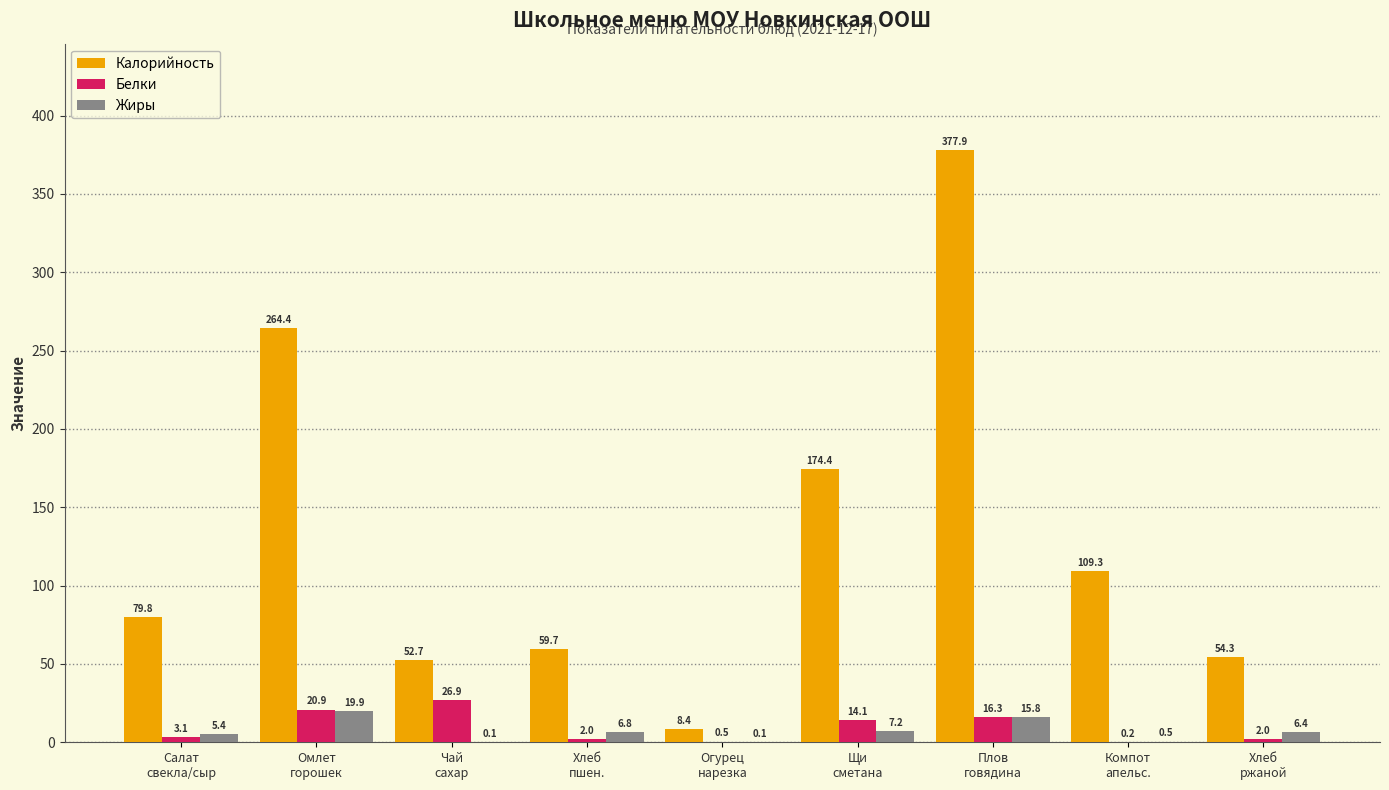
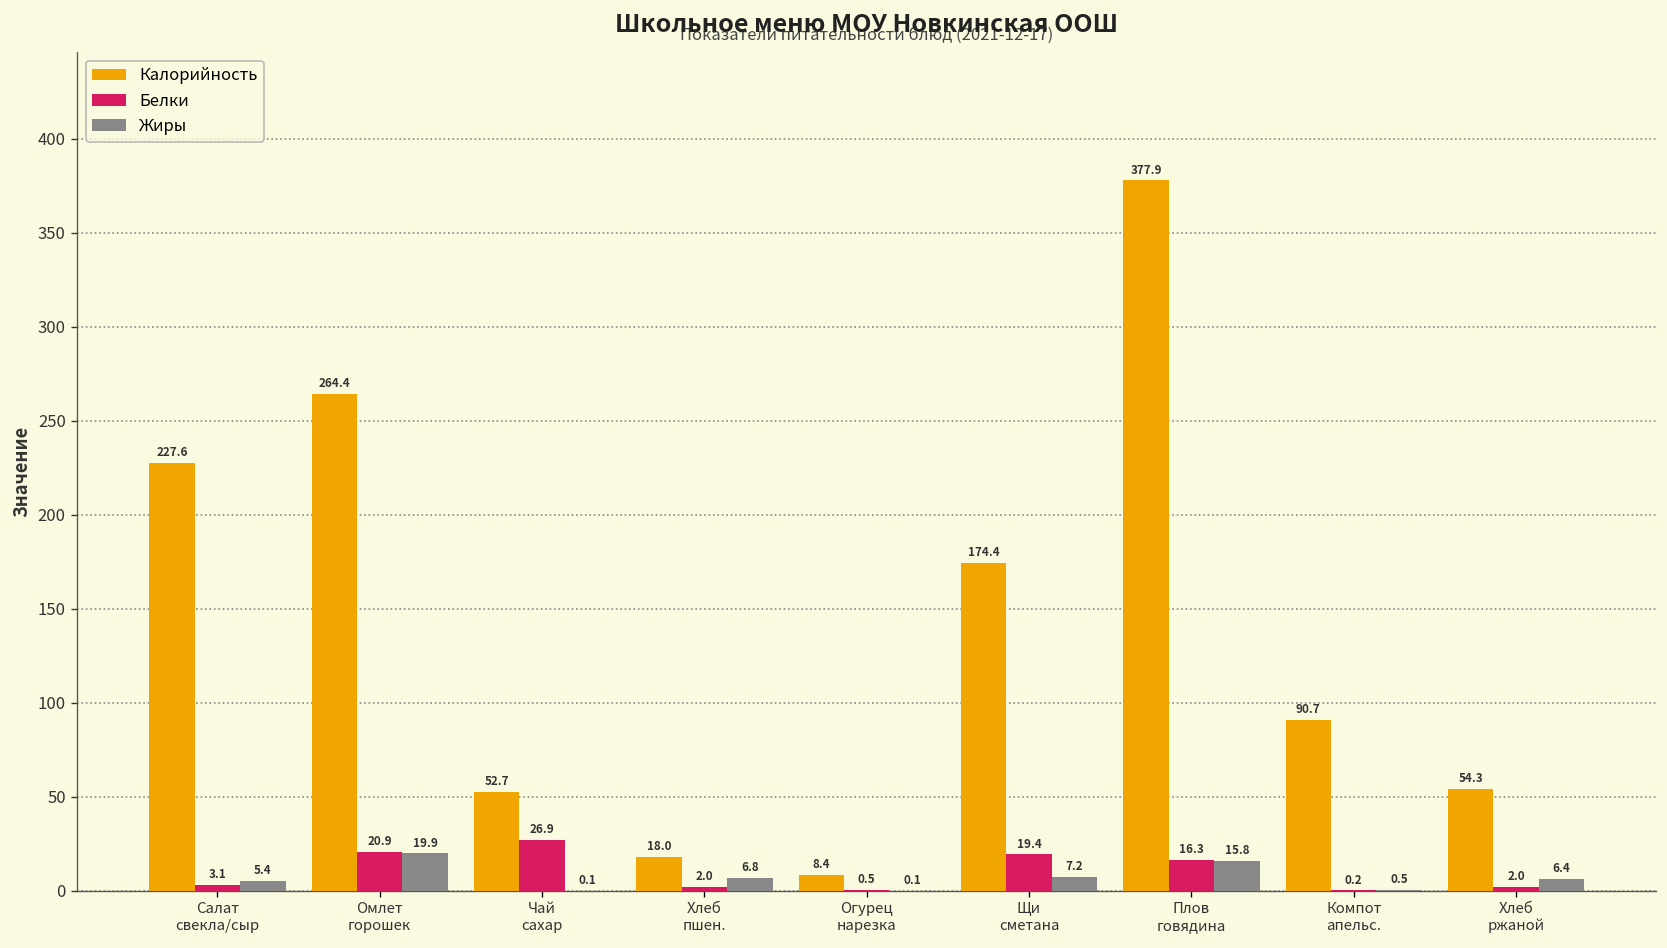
  {
    "Калорийность": {
-     "Салат свекла/сыр": 79.8,
+     "Салат свекла/сыр": 227.6,
      "Омлет горошек": 264.4,
      "Чай сахар": 52.7,
-     "Хлеб пшен.": 59.7,
+     "Хлеб пшен.": 18.0,
      "Огурец нарезка": 8.4,
      "Щи сметана": 174.4,
      "Плов говядина": 377.9,
-     "Компот апельс.": 109.3,
+     "Компот апельс.": 90.7,
      "Хлеб ржаной": 54.3
    },
    "Белки": {
      "Салат свекла/сыр": 3.1,
      "Омлет горошек": 20.9,
      "Чай сахар": 26.9,
      "Хлеб пшен.": 2.0,
      "Огурец нарезка": 0.5,
-     "Щи сметана": 14.1,
+     "Щи сметана": 19.4,
      "Плов говядина": 16.3,
      "Компот апельс.": 0.2,
      "Хлеб ржаной": 2.0
    },
    "Жиры": {
      "Салат свекла/сыр": 5.4,
      "Омлет горошек": 19.9,
      "Чай сахар": 0.1,
      "Хлеб пшен.": 6.8,
      "Огурец нарезка": 0.1,
      "Щи сметана": 7.2,
      "Плов говядина": 15.8,
      "Компот апельс.": 0.5,
      "Хлеб ржаной": 6.4
    }
  }
